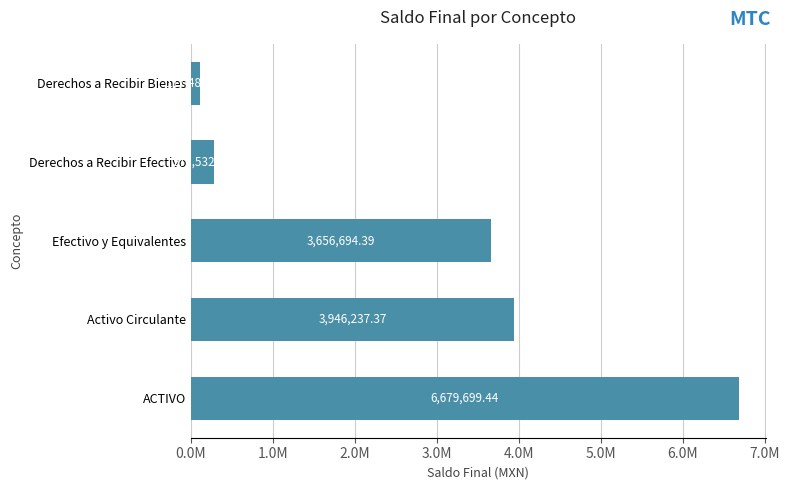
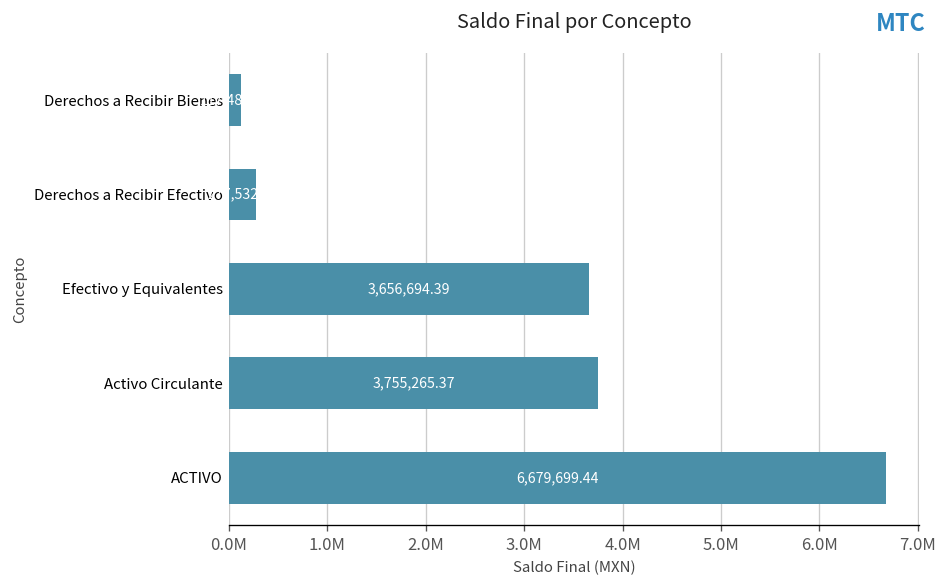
  {
    "Efectivo y Equivalentes": "3,656,694.39",
-   "Activo Circulante": "3,946,237.37",
+   "Activo Circulante": "3,755,265.37",
    "ACTIVO": "6,679,699.44"
  }
